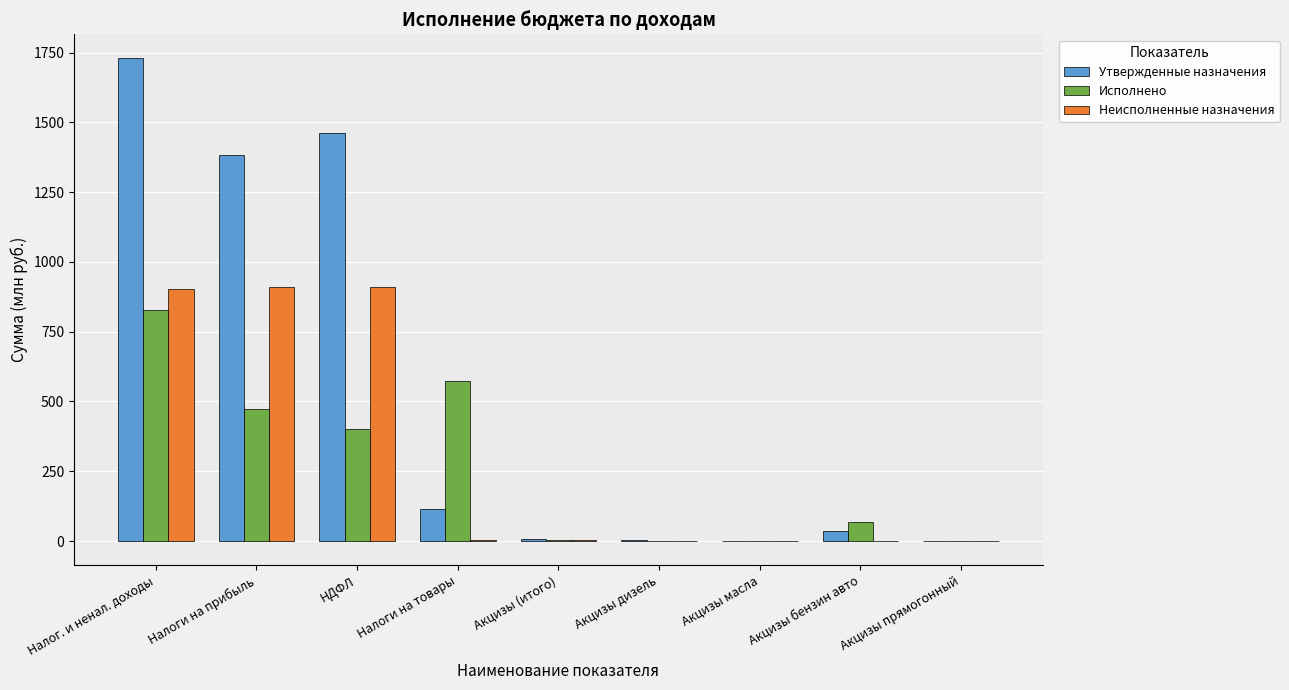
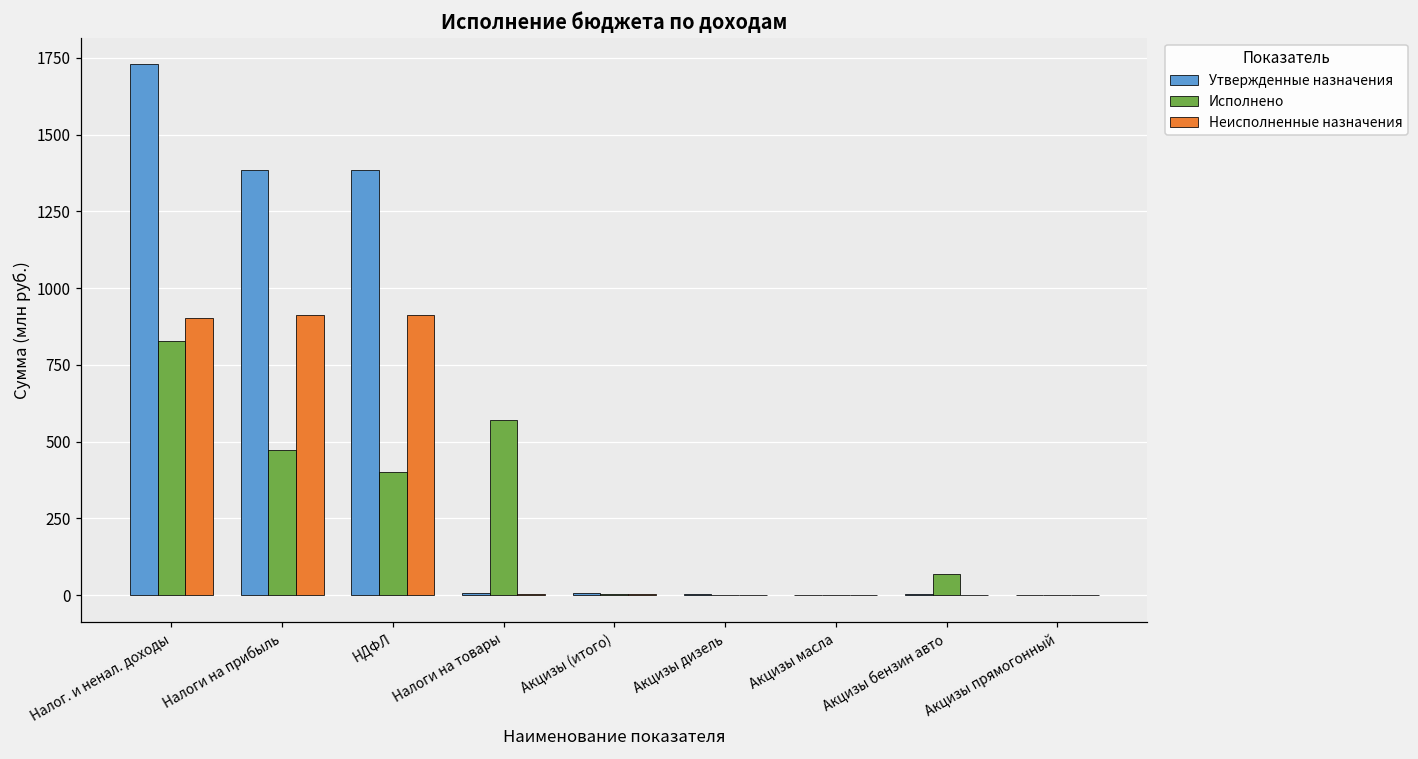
  {
    "Утвержденные назначения": {
      "Налог. и ненал. доходы": 1730,
      "Налоги на прибыль": 1380,
-     "НДФЛ": 1460,
-     "Налоги на товары": 110,
-     "Акцизы бензин авто": 40,
+     "НДФЛ": 1380,
+     "Налоги на товары": 10,
+     "Акцизы бензин авто": 0,
      "Акцизы прямогонный": 0
    },
    "Исполнено": {
      "Налог. и ненал. доходы": 830,
      "Налоги на прибыль": 470,
      "НДФЛ": 400,
      "Налоги на товары": 570,
      "Акцизы бензин авто": 70
    },
    "Неисполненные назначения": {
      "Налог. и ненал. доходы": 900,
      "Налоги на прибыль": 910,
      "НДФЛ": 910,
      "Акцизы прямогонный": 0
    }
  }
